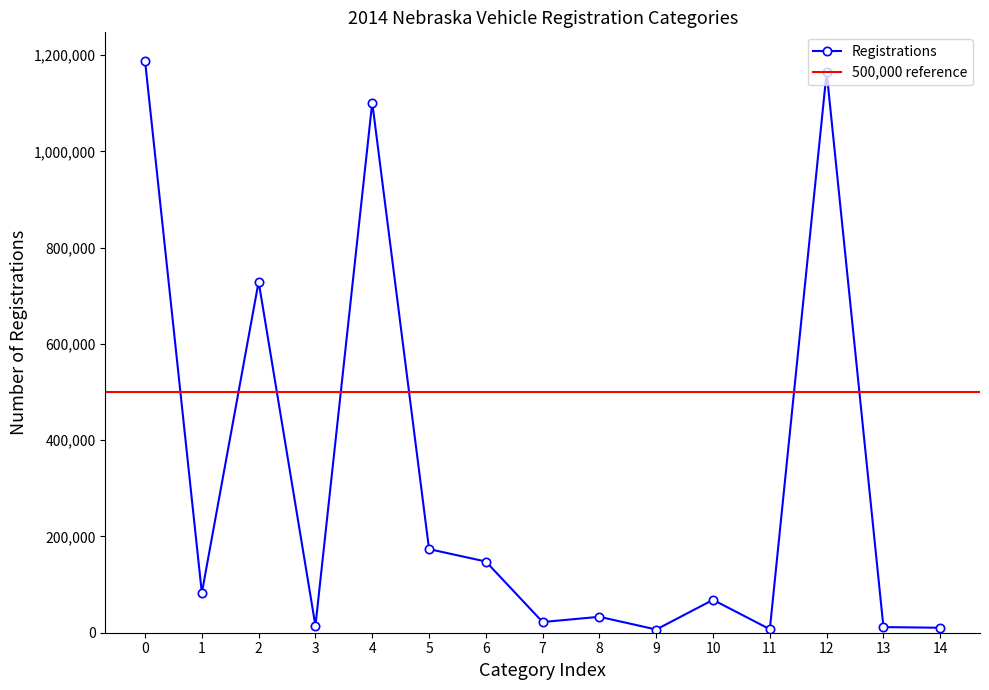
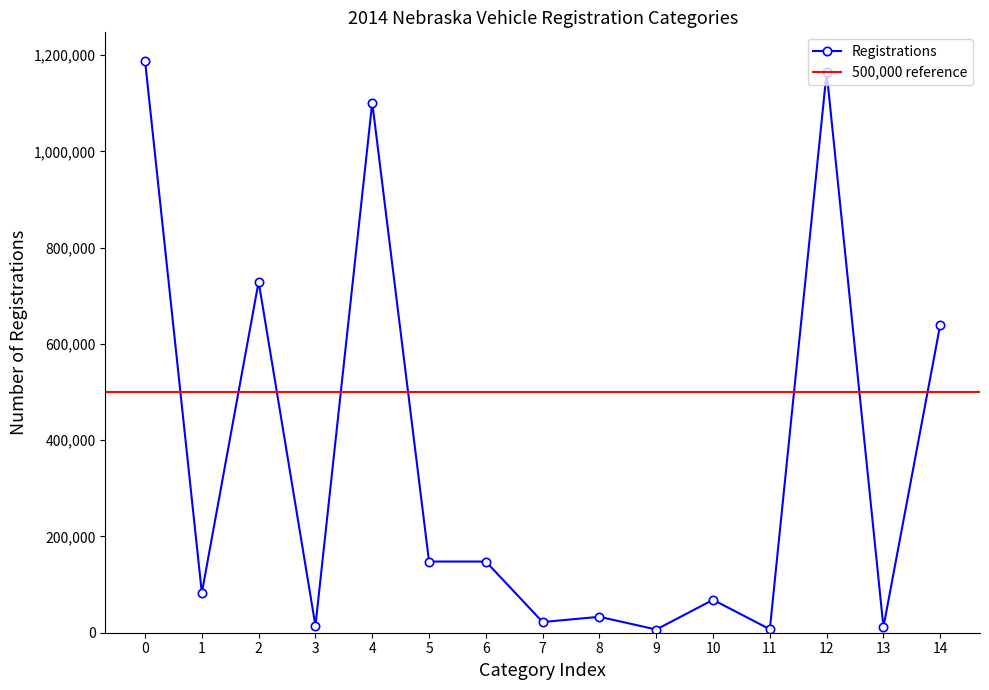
  {
    "0": "1,190,000",
    "1": "80,000",
    "2": "730,000",
    "3": "10,000",
    "4": "1,100,000",
-   "5": "170,000",
+   "5": "150,000",
    "6": "150,000",
    "7": "20,000",
    "8": "30,000",
    "9": "10,000",
    "10": "70,000",
    "11": "10,000",
    "13": "10,000",
-   "14": "10,000"
+   "14": "640,000"
  }
